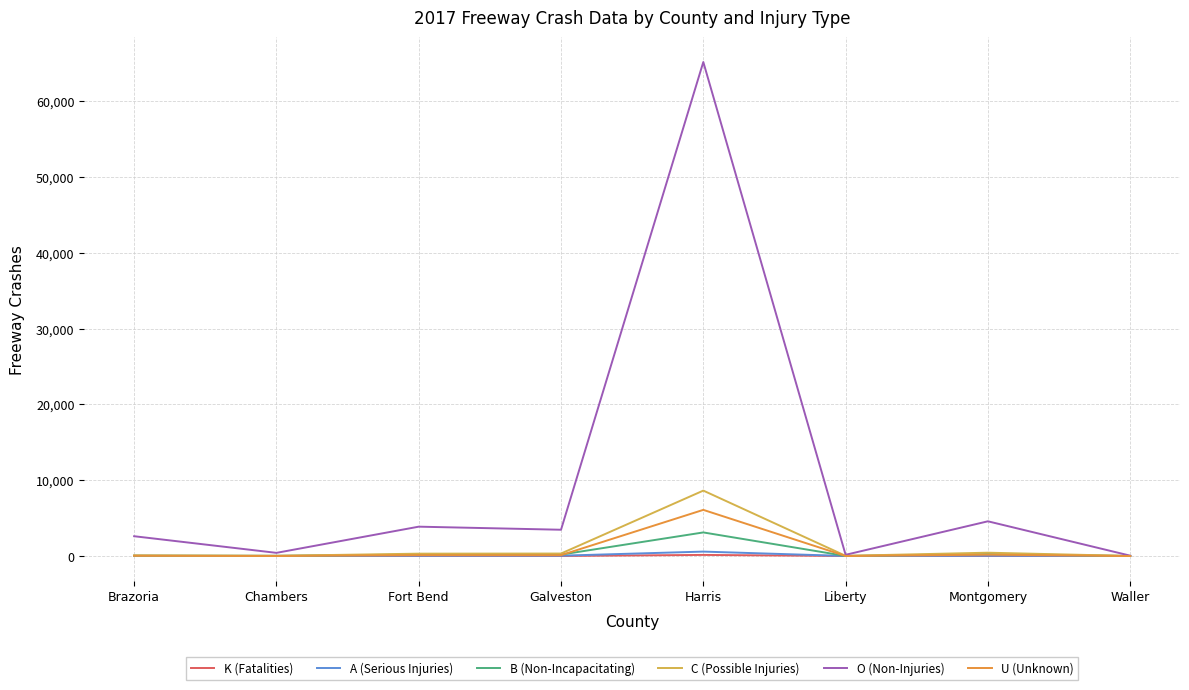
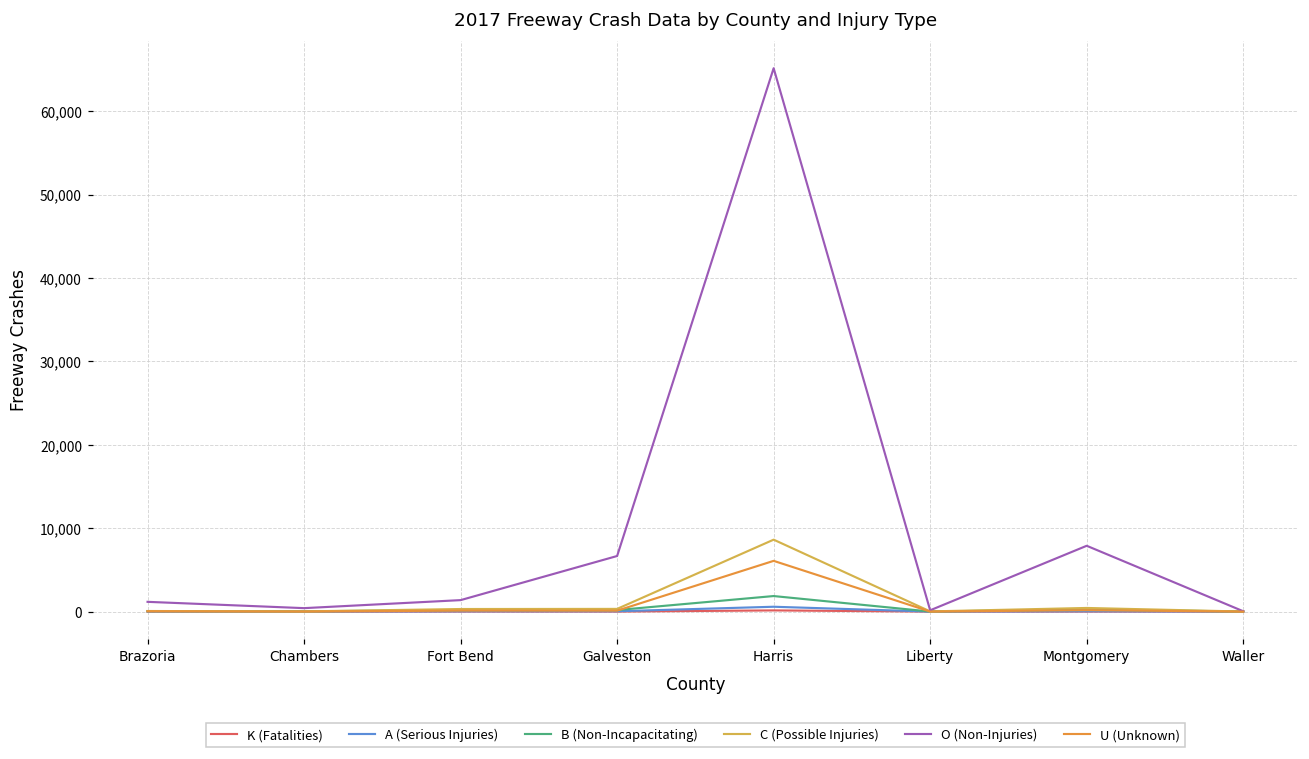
  {
    "K (Fatalities)": {
      "Harris": "0"
    },
    "A (Serious Injuries)": {
      "Harris": "1,000"
    },
    "B (Non-Incapacitating)": {
-     "Harris": "3,000"
+     "Harris": "2,000"
    },
    "O (Non-Injuries)": {
-     "Brazoria": "3,000",
+     "Brazoria": "1,000",
      "Chambers": "0",
-     "Fort Bend": "4,000",
-     "Galveston": "3,000",
+     "Fort Bend": "1,000",
+     "Galveston": "7,000",
      "Harris": "65,000",
-     "Montgomery": "5,000"
+     "Montgomery": "8,000"
    }
  }
